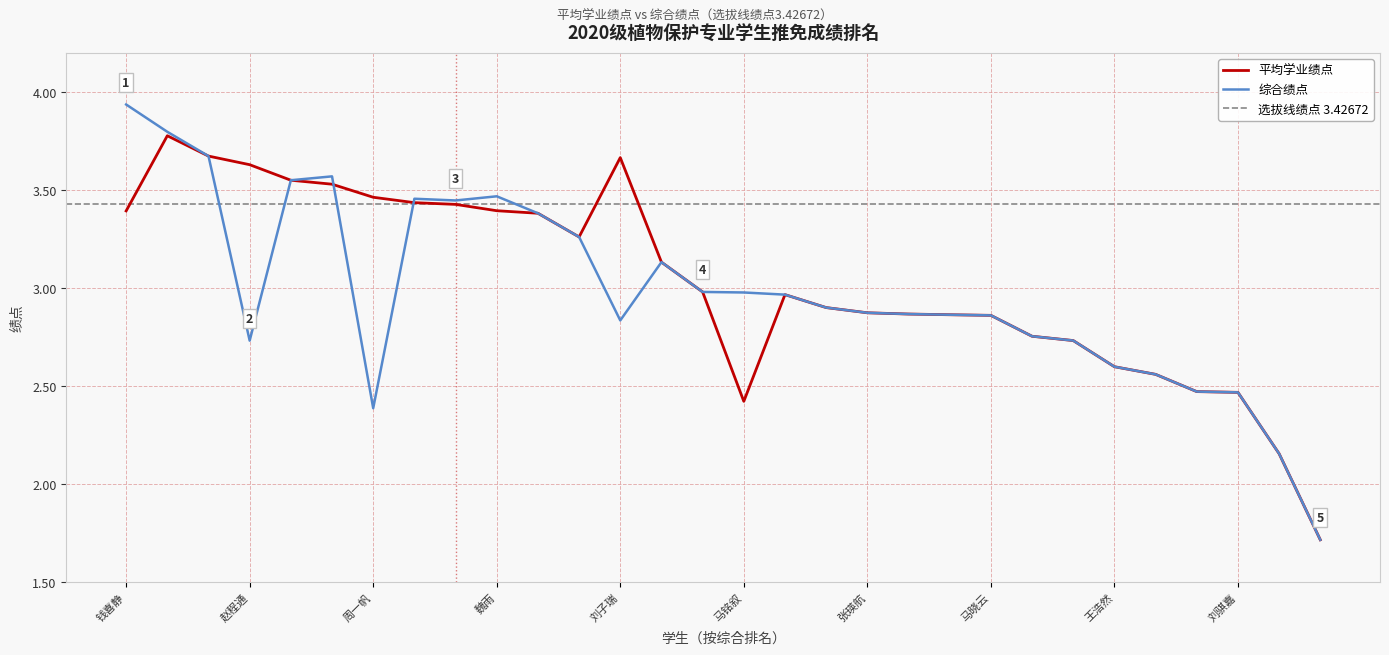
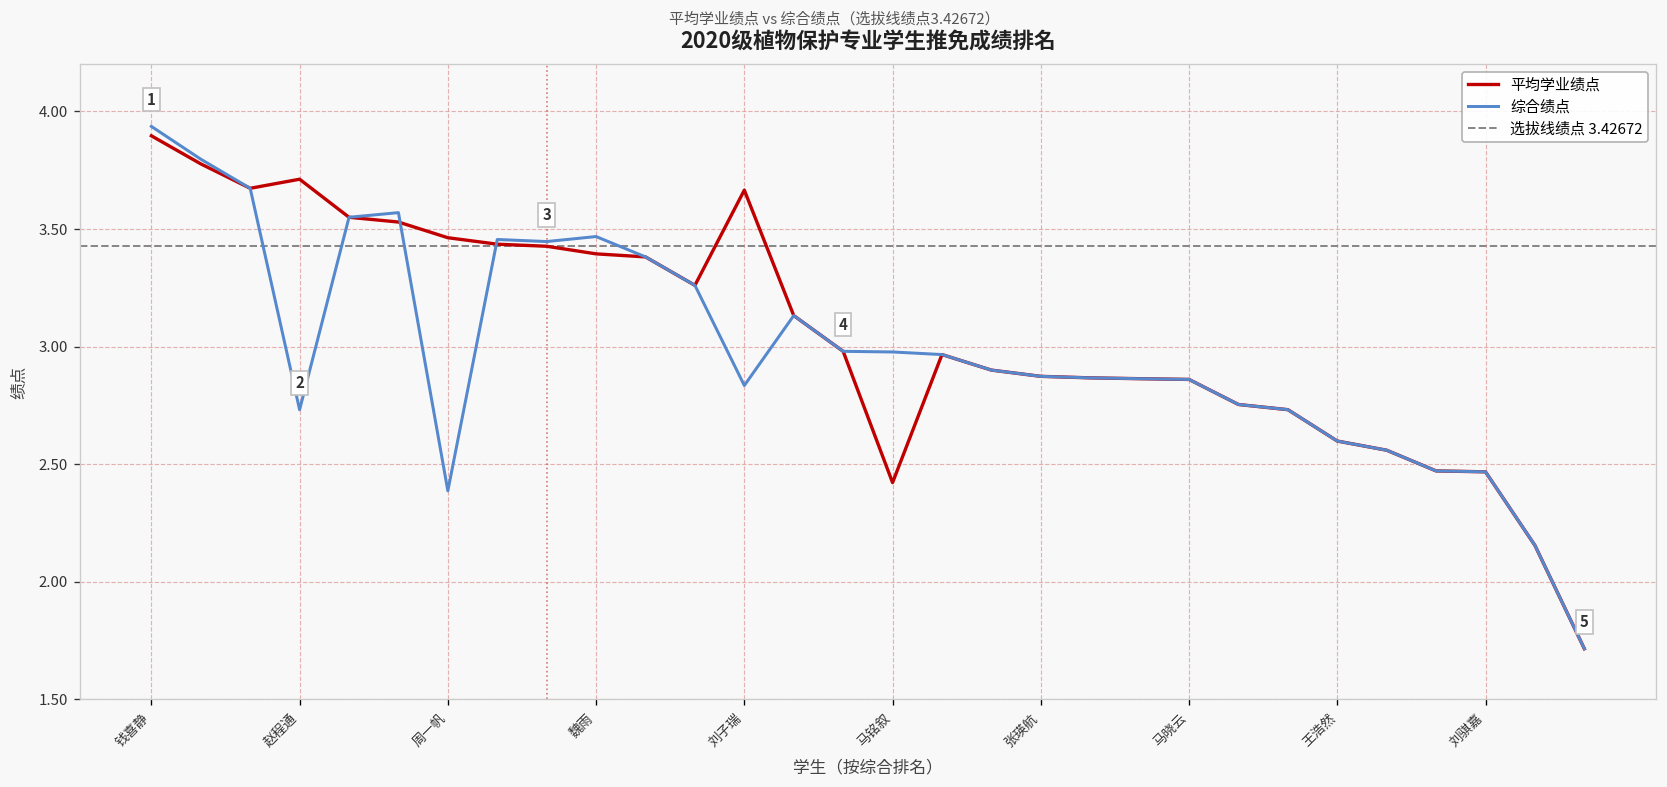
  {
    "平均学业绩点": {
-     "钱喜静": 3.39,
-     "赵程通": 3.63,
+     "钱喜静": 3.90,
+     "赵程通": 3.71,
      "周一帆": 3.46,
      "魏雨": 3.39,
      "刘子瑞": 3.67,
      "马铭叙": 2.42
    },
    "综合绩点": {
      "周一帆": 2.39,
      "魏雨": 3.47,
      "刘子瑞": 2.83,
      "马铭叙": 2.98
    }
  }
